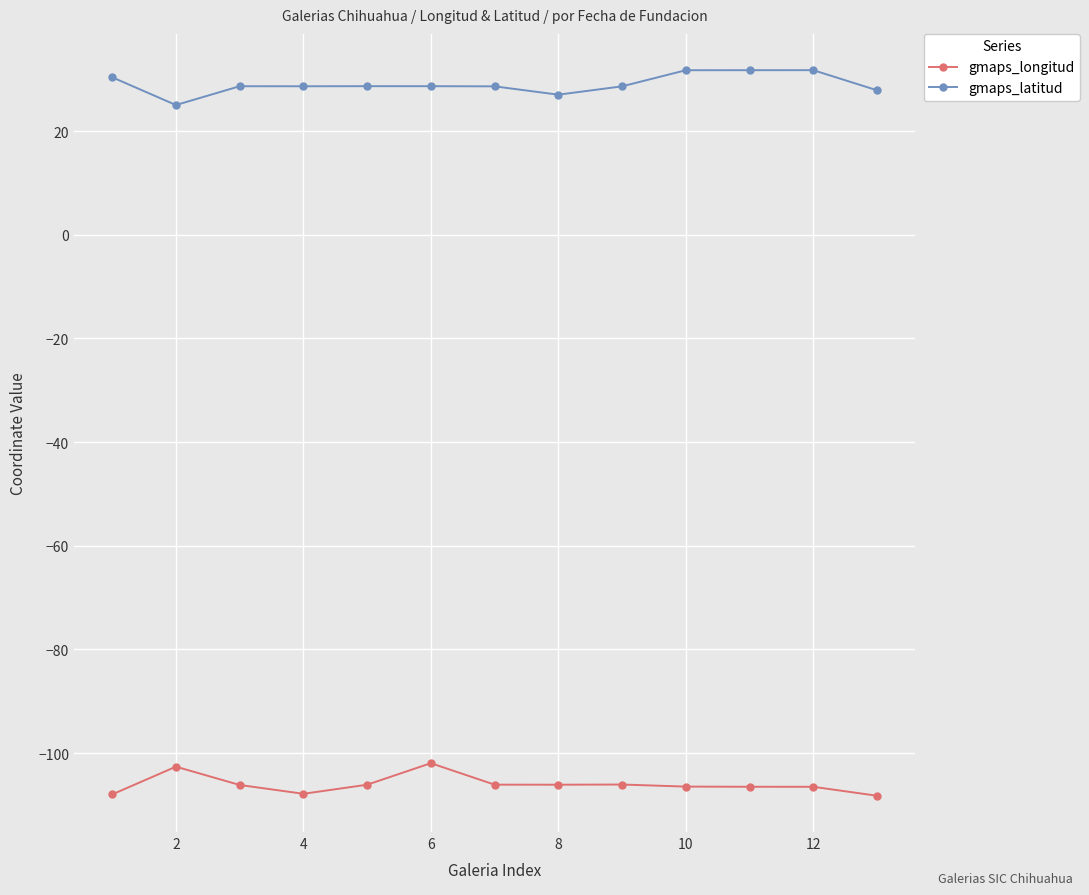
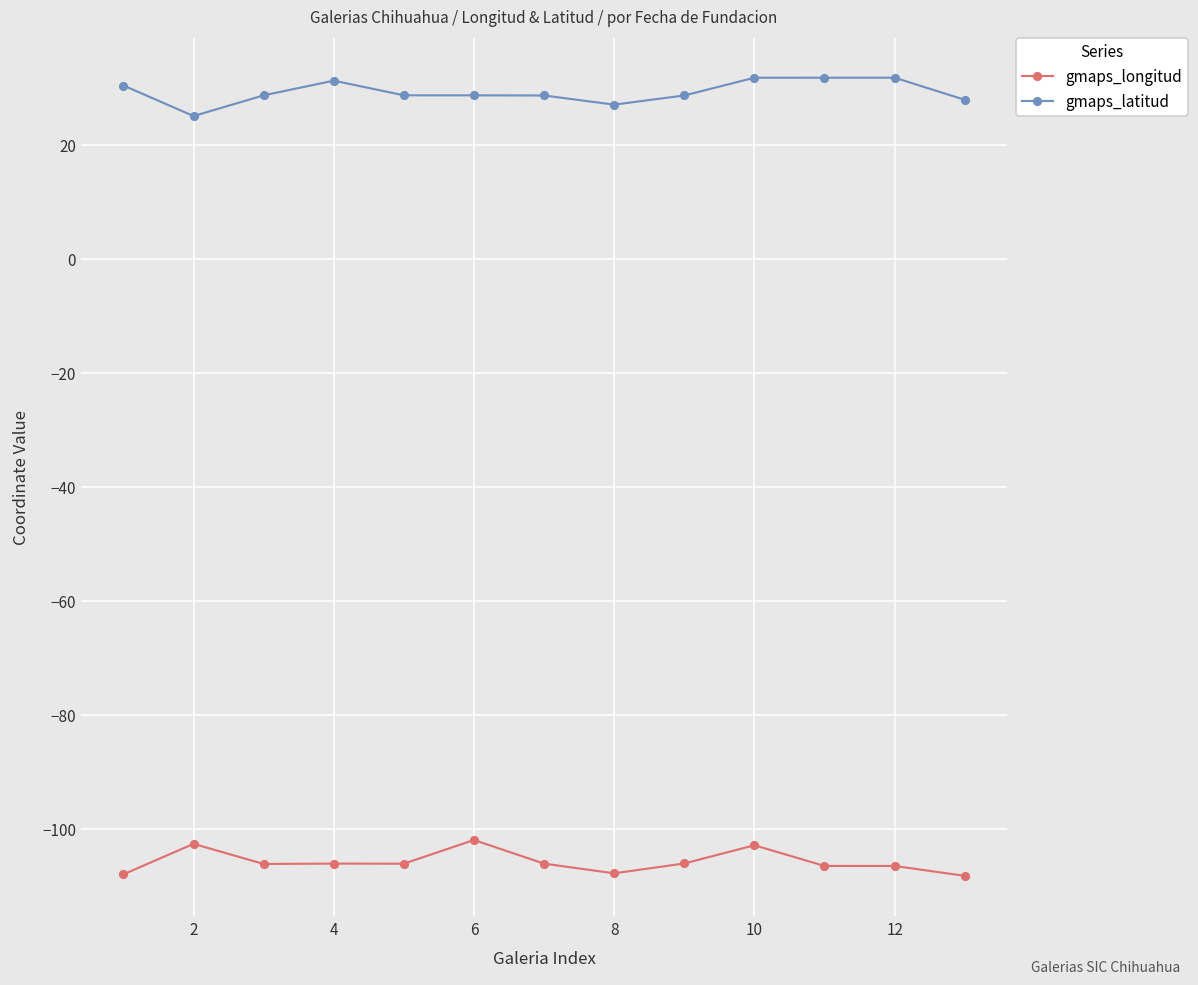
  {
    "gmaps_longitud": {
      "2": -103,
-     "4": -108,
+     "4": -106,
      "6": -102,
-     "8": -106,
-     "10": -106,
+     "8": -108,
+     "10": -103,
      "12": -106
    },
    "gmaps_latitud": {
      "2": 25,
-     "4": 29,
+     "4": 31,
      "6": 29,
      "8": 27,
      "10": 32,
      "12": 32
    }
  }
